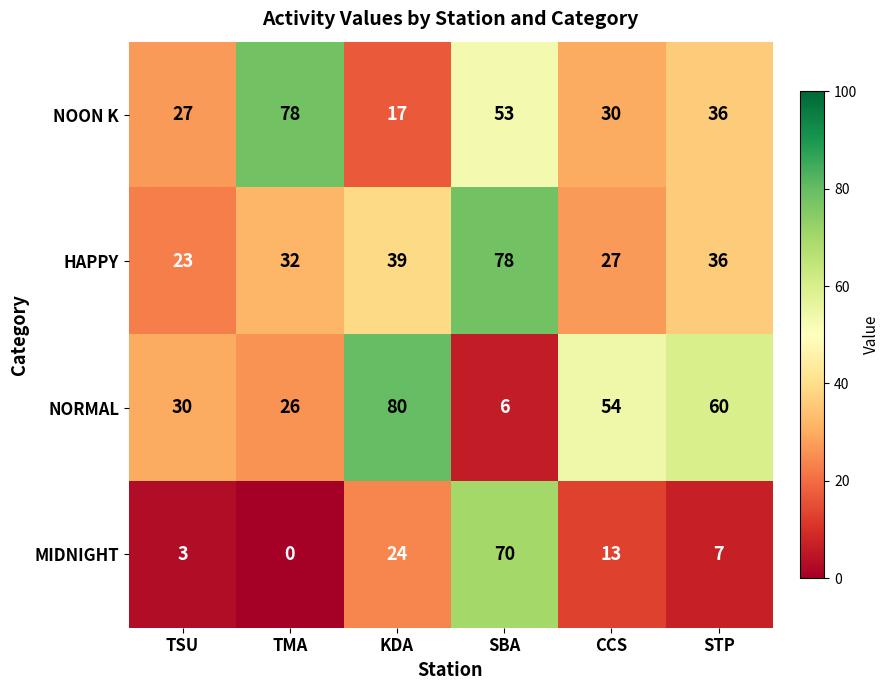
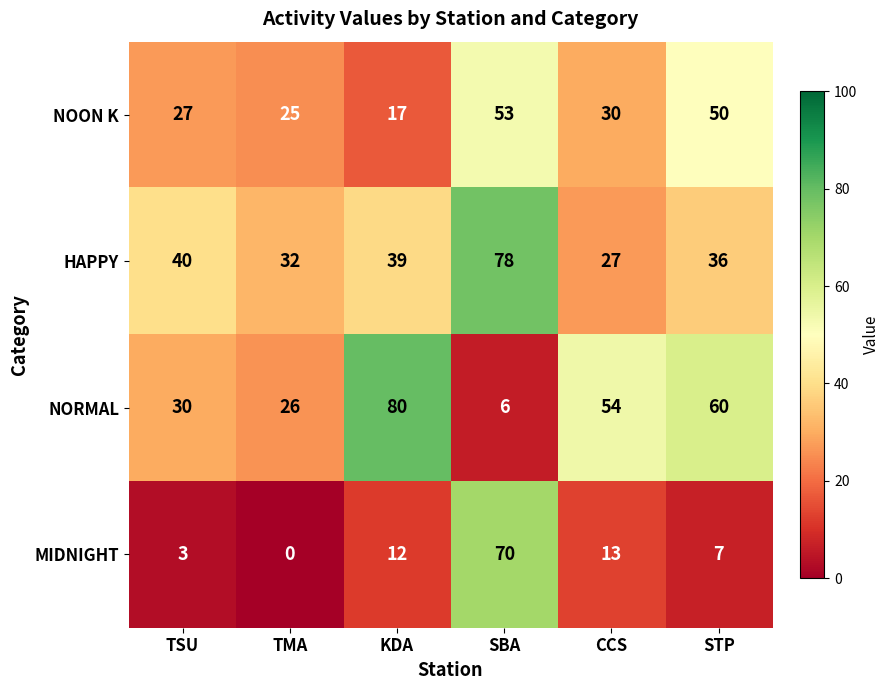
  {
    "NOON K": {
      "TSU": 27,
-     "TMA": 78,
+     "TMA": 25,
      "KDA": 17,
      "SBA": 53,
      "CCS": 30,
-     "STP": 36
+     "STP": 50
    },
    "HAPPY": {
-     "TSU": 23,
+     "TSU": 40,
      "TMA": 32,
      "KDA": 39,
      "SBA": 78,
      "CCS": 27,
      "STP": 36
    },
    "NORMAL": {
      "TSU": 30,
      "TMA": 26,
      "KDA": 80,
      "SBA": 6,
      "CCS": 54,
      "STP": 60
    },
    "MIDNIGHT": {
      "TSU": 3,
      "TMA": 0,
-     "KDA": 24,
+     "KDA": 12,
      "SBA": 70,
      "CCS": 13,
      "STP": 7
    }
  }
